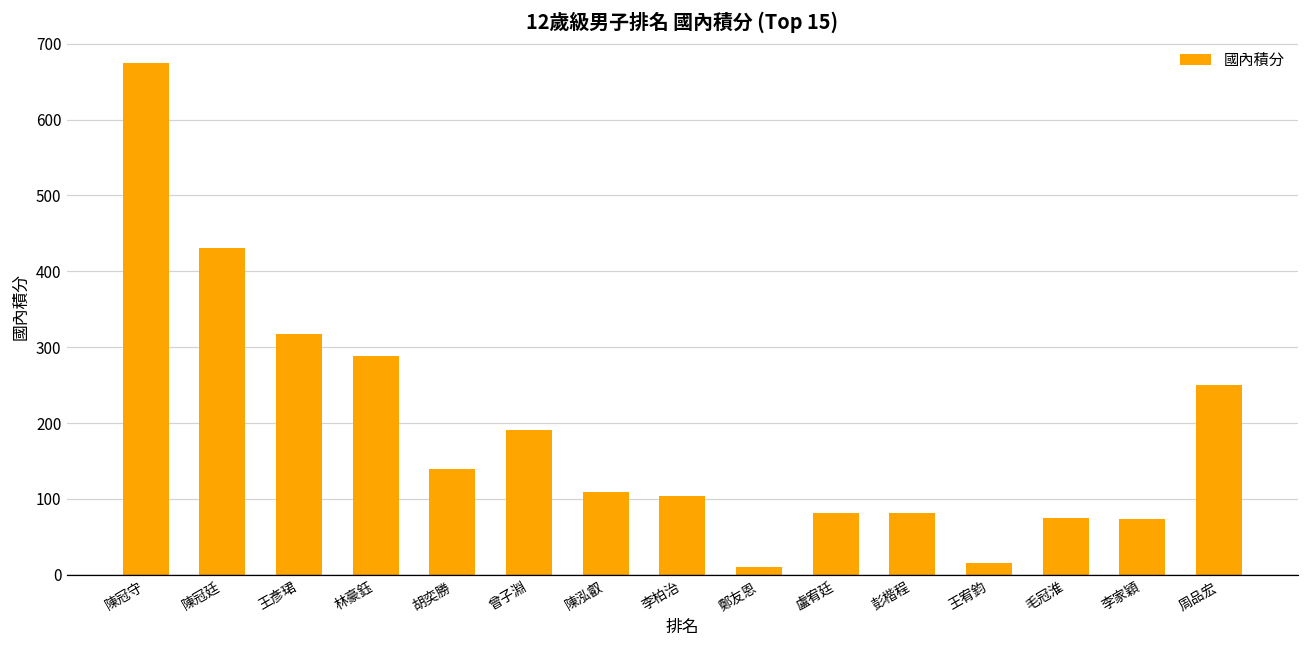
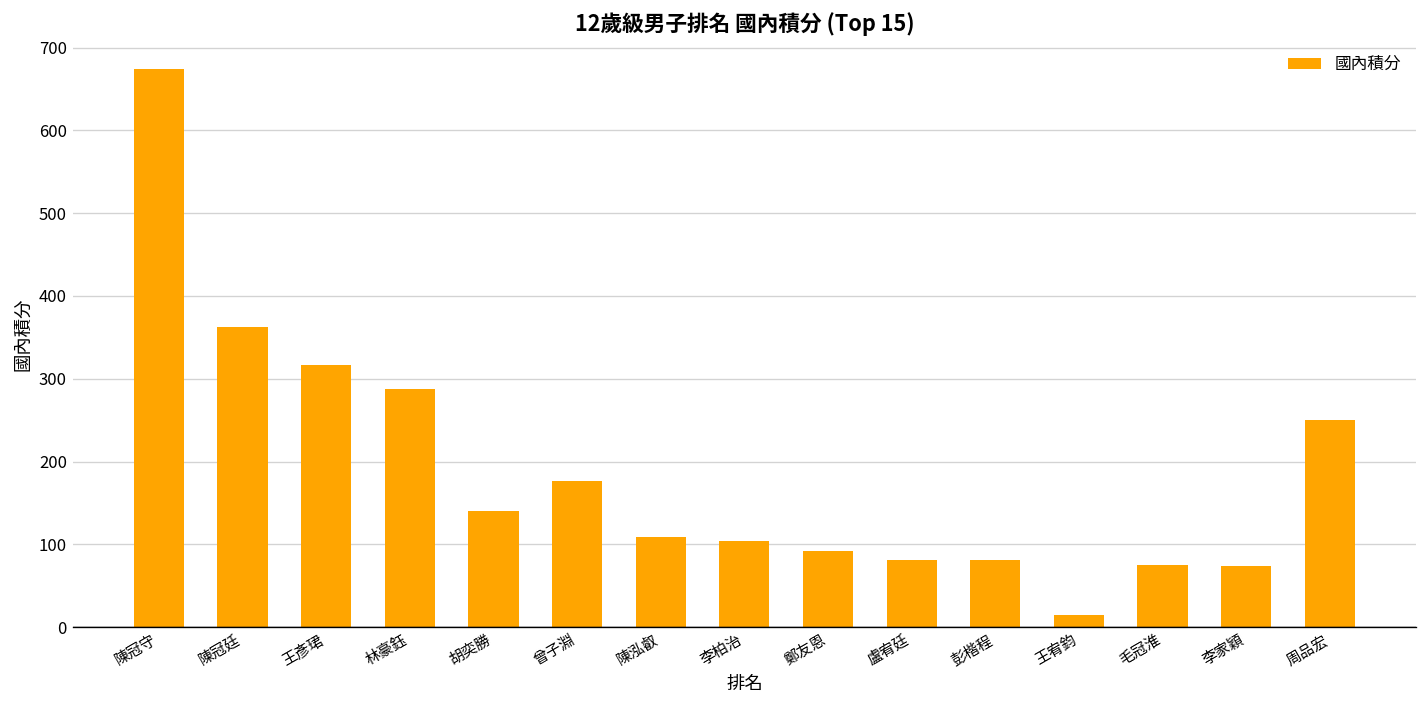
  {
    "陳冠守": 670,
-   "陳冠廷": 430,
+   "陳冠廷": 360,
    "王彥珺": 320,
    "林豪鈺": 290,
    "胡奕勝": 140,
-   "曾子淵": 190,
+   "曾子淵": 180,
    "陳泓叡": 110,
    "李柏治": 100,
-   "鄭友恩": 10,
+   "鄭友恩": 90,
    "盧宥廷": 80,
    "彭楷程": 80,
    "王宥鈞": 20,
    "毛冠淮": 80,
    "李家穎": 70,
    "周品宏": 250
  }
